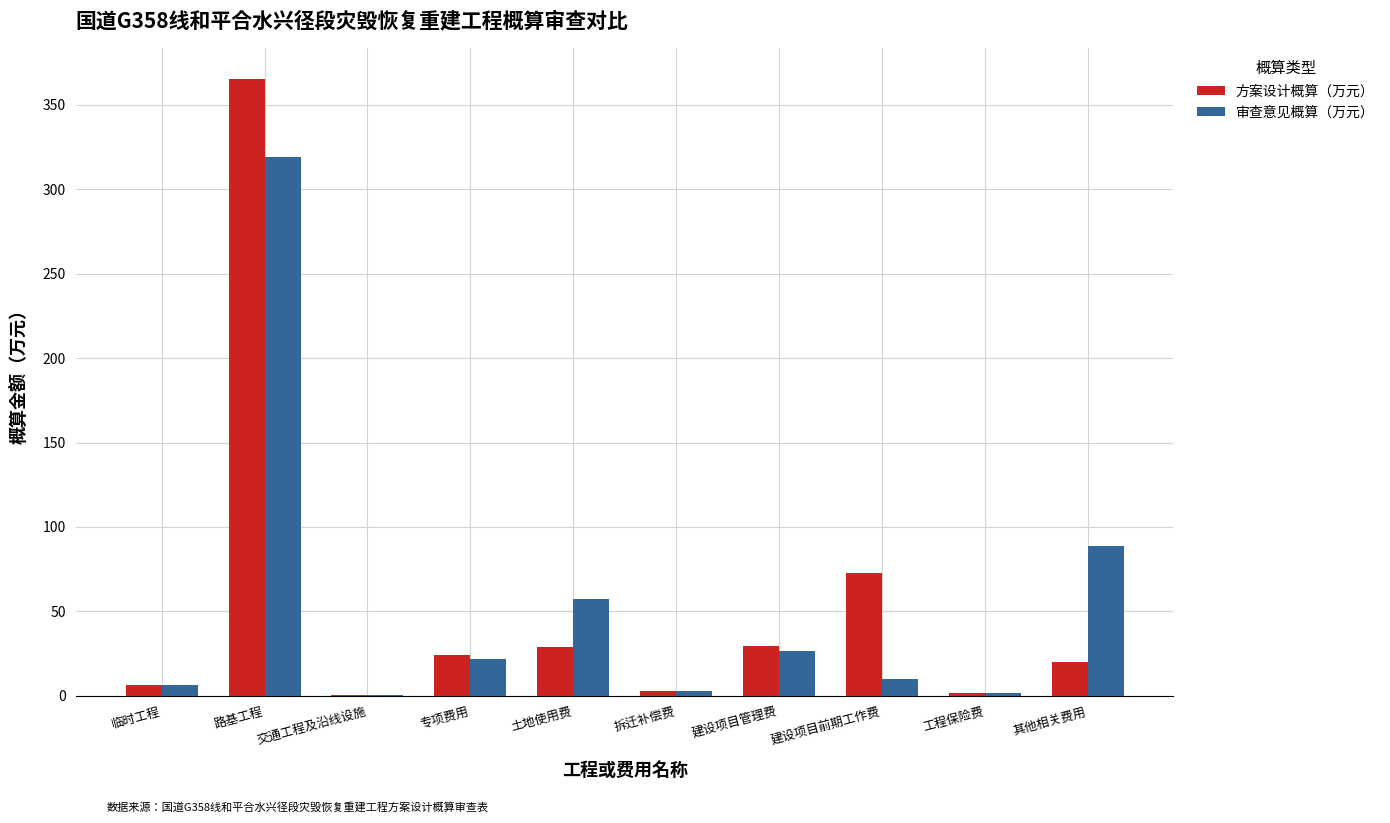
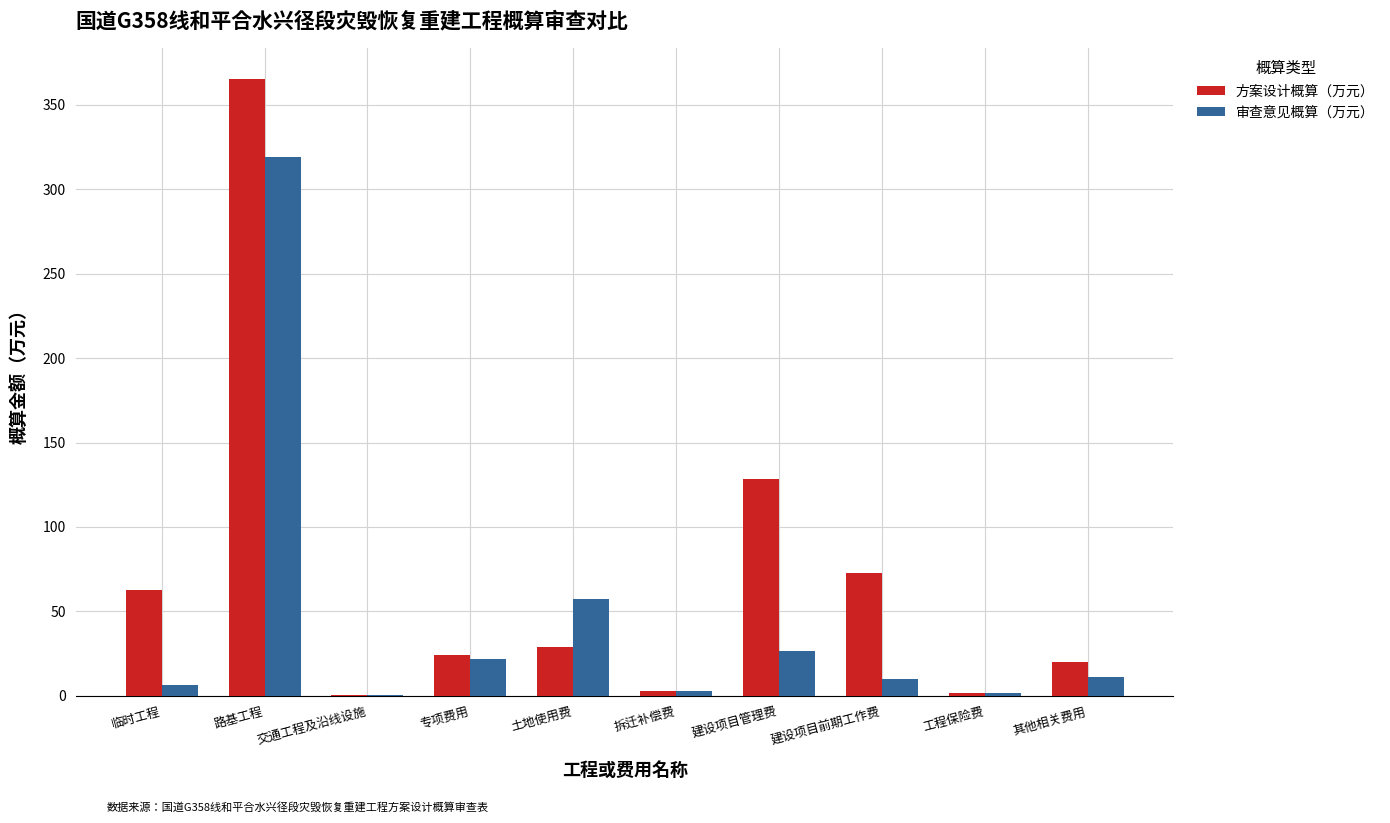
  {
    "方案设计概算（万元）": {
-     "临时工程": 6,
+     "临时工程": 63,
      "路基工程": 366,
      "专项费用": 24,
      "土地使用费": 29,
      "拆迁补偿费": 3,
-     "建设项目管理费": 30,
+     "建设项目管理费": 128,
      "建设项目前期工作费": 73,
      "工程保险费": 2,
      "其他相关费用": 20
    },
    "审查意见概算（万元）": {
      "临时工程": 6,
      "路基工程": 319,
      "专项费用": 22,
      "土地使用费": 57,
      "拆迁补偿费": 3,
      "建设项目管理费": 27,
      "建设项目前期工作费": 10,
-     "其他相关费用": 89
+     "其他相关费用": 11
    }
  }
